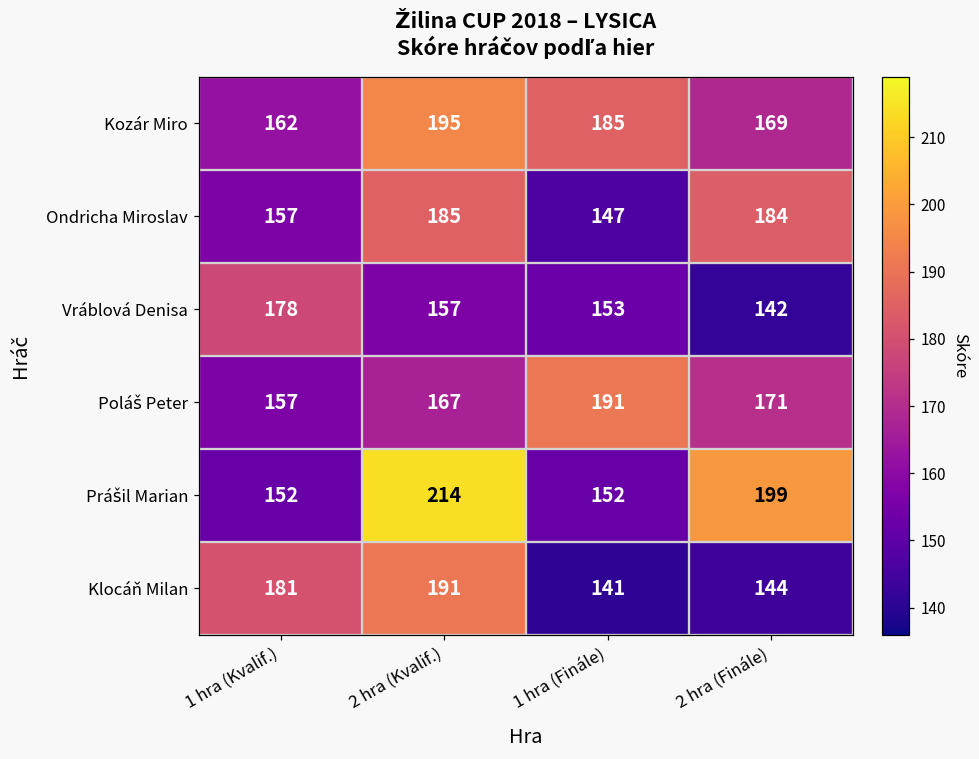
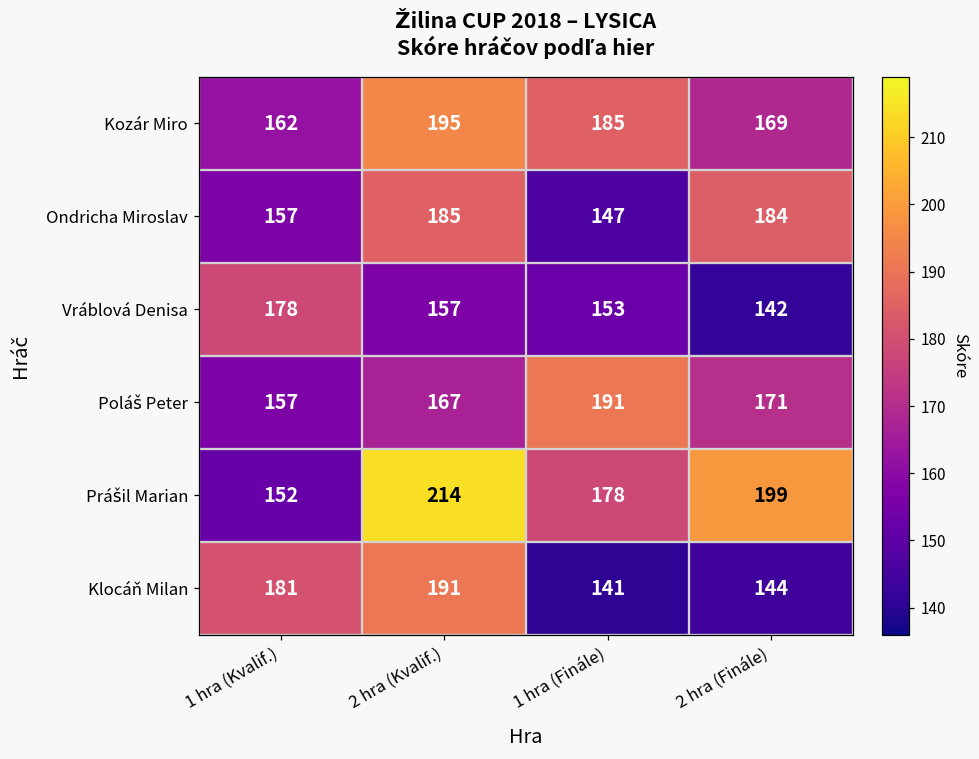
  {
    "Kozár Miro": {
      "1 hra (Kvalif.)": 162,
      "2 hra (Kvalif.)": 195,
      "1 hra (Finále)": 185,
      "2 hra (Finále)": 169
    },
    "Ondricha Miroslav": {
      "1 hra (Kvalif.)": 157,
      "2 hra (Kvalif.)": 185,
      "1 hra (Finále)": 147,
      "2 hra (Finále)": 184
    },
    "Vráblová Denisa": {
      "1 hra (Kvalif.)": 178,
      "2 hra (Kvalif.)": 157,
      "1 hra (Finále)": 153,
      "2 hra (Finále)": 142
    },
    "Poláš Peter": {
      "1 hra (Kvalif.)": 157,
      "2 hra (Kvalif.)": 167,
      "1 hra (Finále)": 191,
      "2 hra (Finále)": 171
    },
    "Prášil Marian": {
      "1 hra (Kvalif.)": 152,
      "2 hra (Kvalif.)": 214,
-     "1 hra (Finále)": 152,
+     "1 hra (Finále)": 178,
      "2 hra (Finále)": 199
    },
    "Klocáň Milan": {
      "1 hra (Kvalif.)": 181,
      "2 hra (Kvalif.)": 191,
      "1 hra (Finále)": 141,
      "2 hra (Finále)": 144
    }
  }
